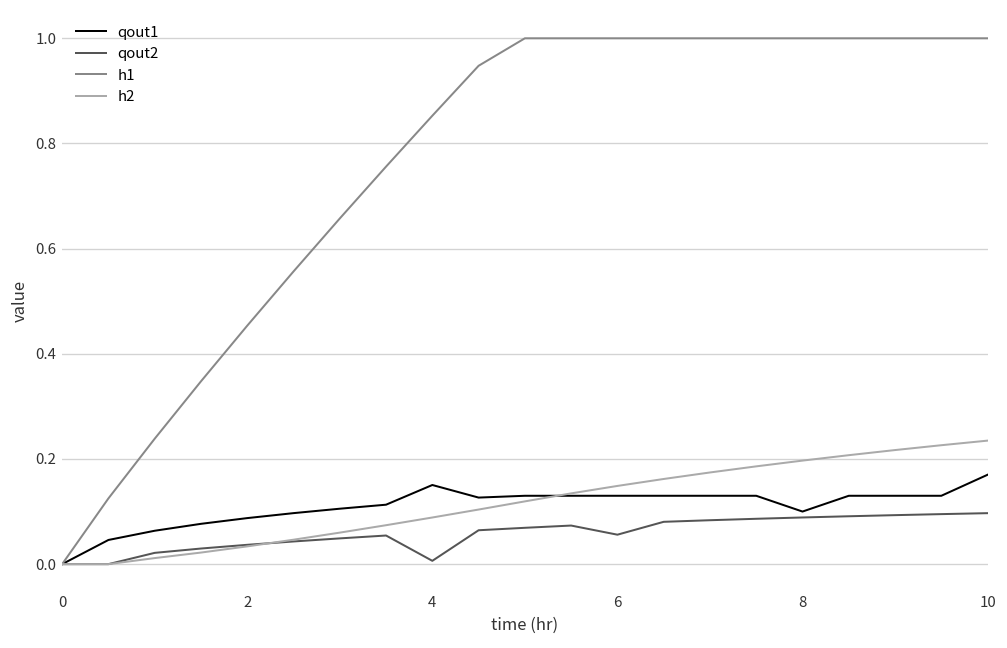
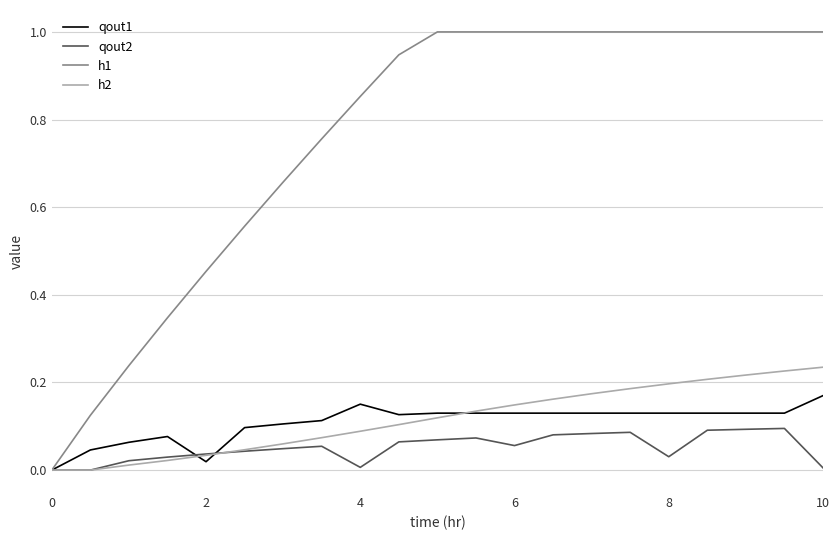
  {
    "qout1": {
-     "2": 0.09,
+     "2": 0.02,
      "4": 0.15,
      "6": 0.13,
-     "8": 0.10,
+     "8": 0.13,
      "10": 0.17
    },
    "qout2": {
      "4": 0.01,
      "6": 0.06,
-     "8": 0.09,
-     "10": 0.10
+     "8": 0.03,
+     "10": 0.01
    }
  }
